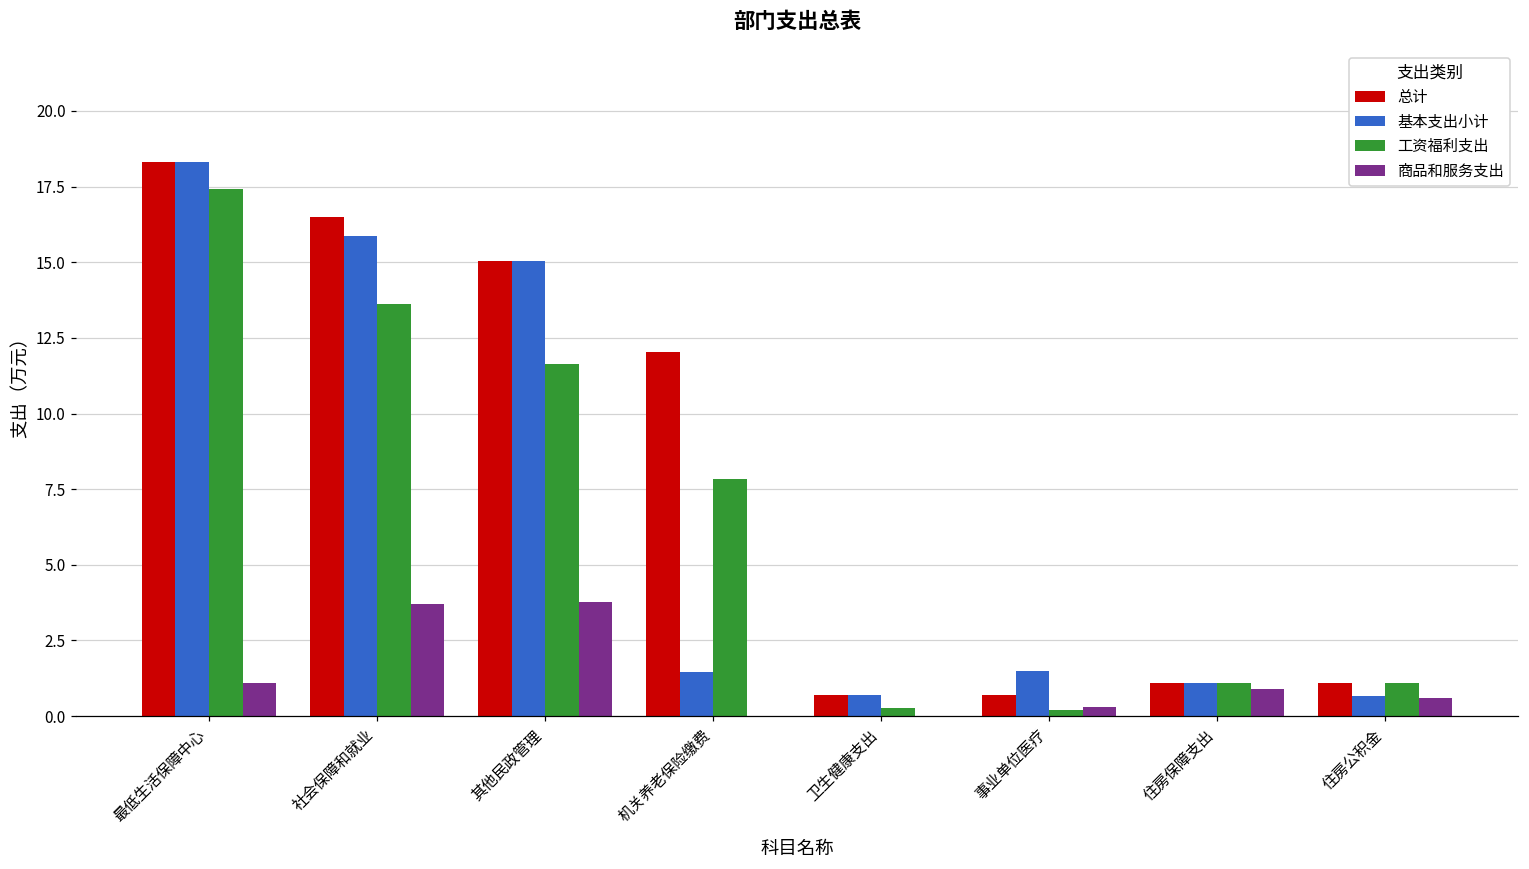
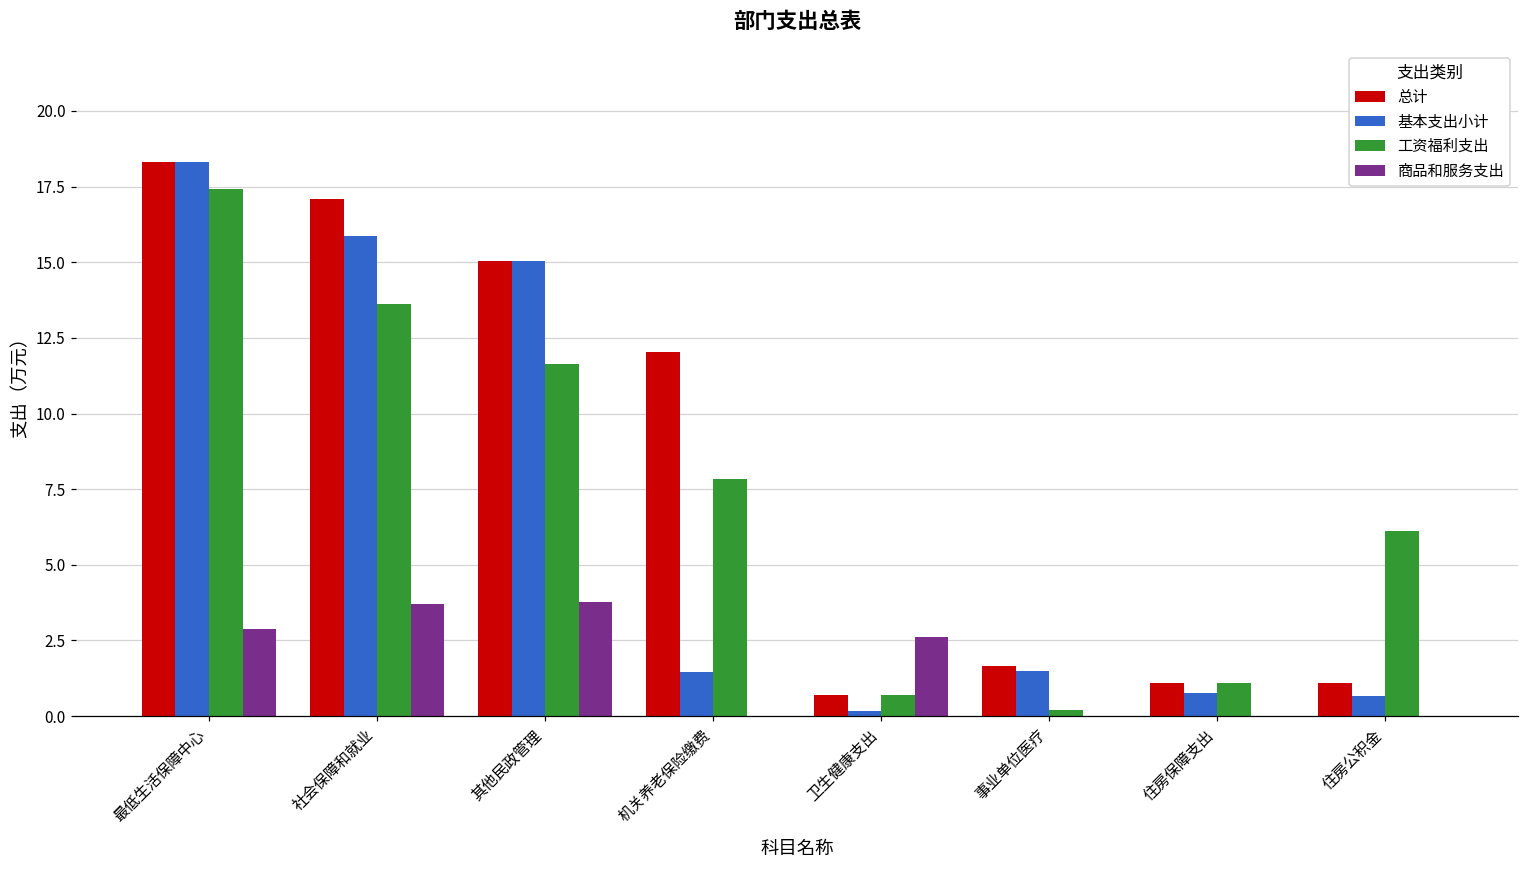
  {
    "总计": {
      "最低生活保障中心": 18.3,
-     "社会保障和就业": 16.5,
+     "社会保障和就业": 17.1,
      "其他民政管理": 15.1,
      "机关养老保险缴费": 12.0,
      "卫生健康支出": 0.7,
-     "事业单位医疗": 0.7,
+     "事业单位医疗": 1.7,
      "住房保障支出": 1.1,
      "住房公积金": 1.1
    },
    "基本支出小计": {
      "最低生活保障中心": 18.3,
      "社会保障和就业": 15.9,
      "其他民政管理": 15.1,
      "机关养老保险缴费": 1.5,
-     "卫生健康支出": 0.7,
+     "卫生健康支出": 0.2,
      "事业单位医疗": 1.5,
-     "住房保障支出": 1.1,
+     "住房保障支出": 0.8,
      "住房公积金": 0.7
    },
    "工资福利支出": {
      "最低生活保障中心": 17.4,
      "社会保障和就业": 13.6,
      "其他民政管理": 11.6,
      "机关养老保险缴费": 7.8,
-     "卫生健康支出": 0.3,
+     "卫生健康支出": 0.7,
      "事业单位医疗": 0.2,
      "住房保障支出": 1.1,
-     "住房公积金": 1.1
+     "住房公积金": 6.1
    },
    "商品和服务支出": {
-     "最低生活保障中心": 1.1,
+     "最低生活保障中心": 2.9,
      "社会保障和就业": 3.7,
      "其他民政管理": 3.8,
      "机关养老保险缴费": 0.0,
-     "卫生健康支出": 0.0,
-     "事业单位医疗": 0.3,
-     "住房保障支出": 0.9,
-     "住房公积金": 0.6
+     "卫生健康支出": 2.6,
+     "事业单位医疗": 0.0,
+     "住房保障支出": 0.0,
+     "住房公积金": 0.0
    }
  }
